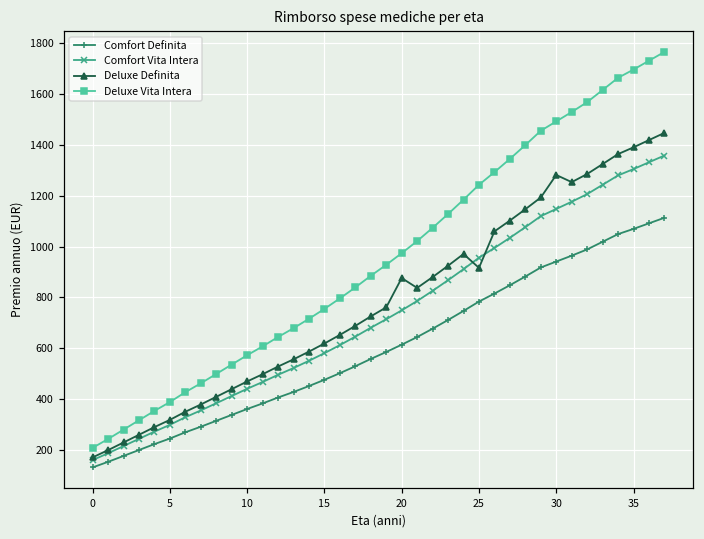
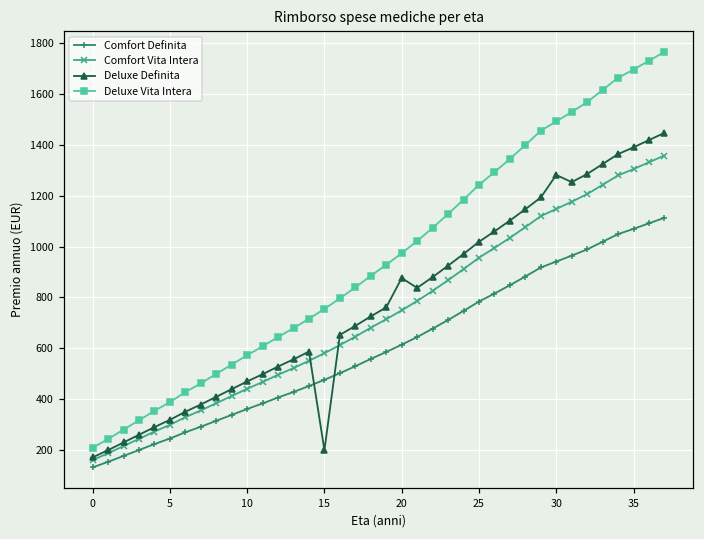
  {
    "Deluxe Definita": {
      "5": 320,
      "10": 470,
-     "15": 620,
+     "15": 200,
      "20": 880,
-     "25": 920,
+     "25": 1020,
      "30": 1280,
      "35": 1390
    }
  }
